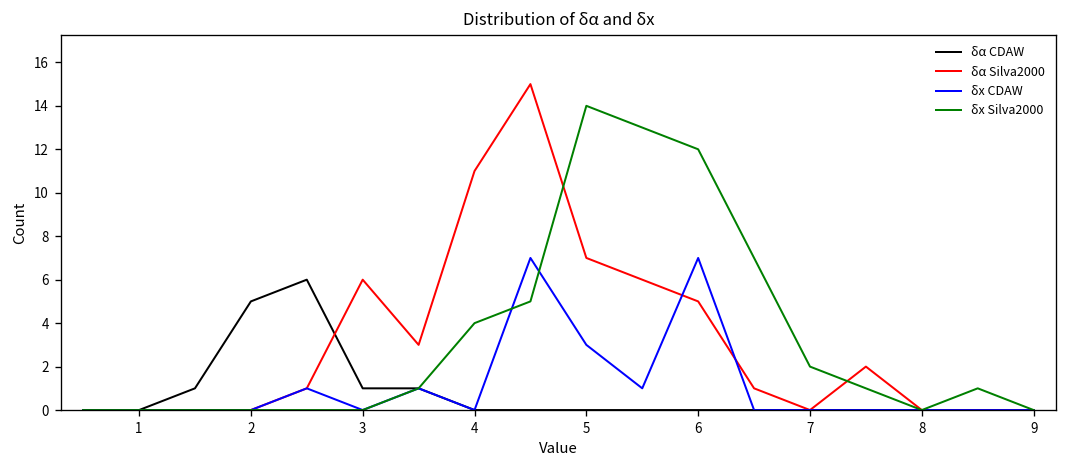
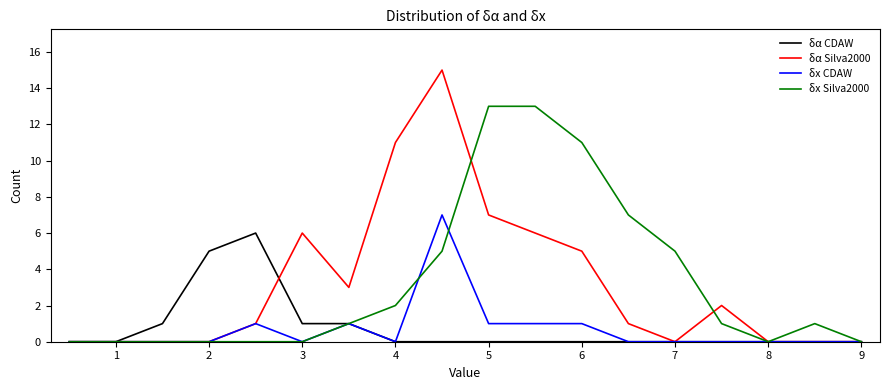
  {
    "δα CDAW": {
      "2": 5,
      "3": 1,
      "5": 0,
      "6": 0
    },
    "δα Silva2000": {
      "3": 6,
      "4": 11,
      "5": 7,
      "6": 5
    },
    "δx CDAW": {
-     "5": 3,
-     "6": 7
+     "5": 1,
+     "6": 1
    },
    "δx Silva2000": {
-     "4": 4,
-     "5": 14,
-     "6": 12,
-     "7": 2
+     "4": 2,
+     "5": 13,
+     "6": 11,
+     "7": 5
    }
  }
